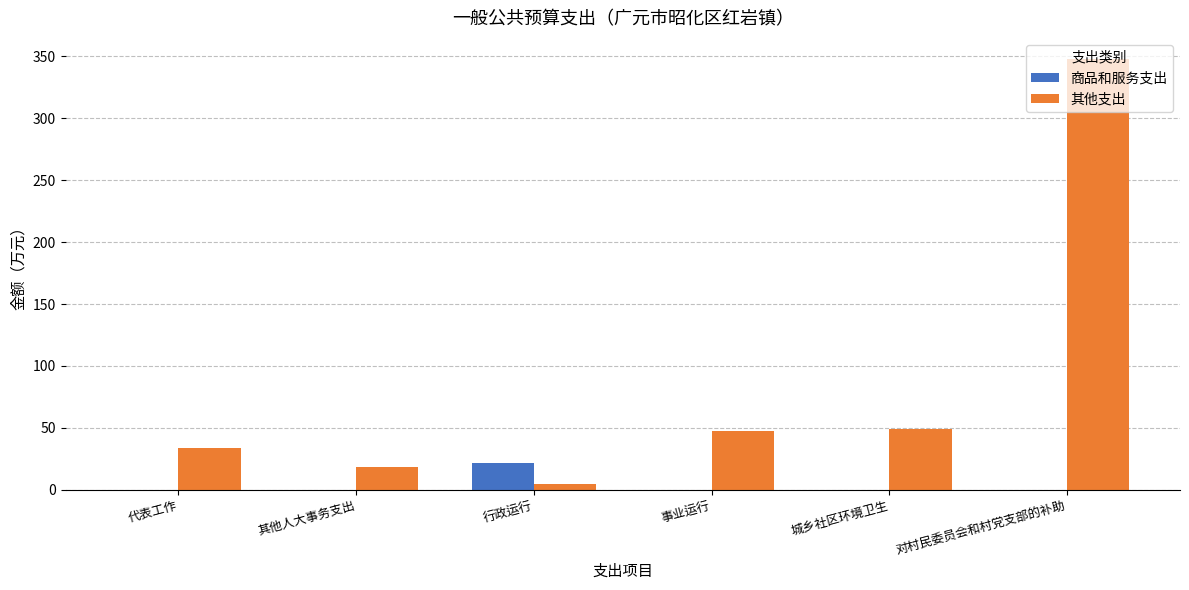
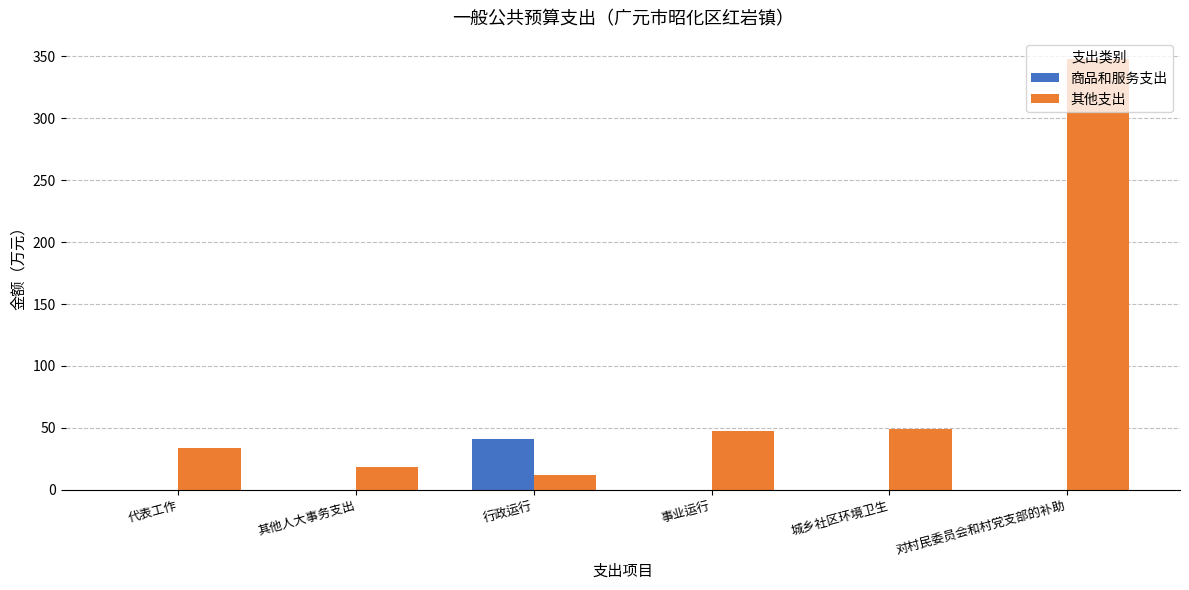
  {
    "商品和服务支出": {
      "代表工作": 0,
      "其他人大事务支出": 0,
-     "行政运行": 21,
+     "行政运行": 41,
      "事业运行": 0,
      "城乡社区环境卫生": 0,
      "对村民委员会和村党支部的补助": 0
    },
    "其他支出": {
      "代表工作": 34,
      "其他人大事务支出": 18,
-     "行政运行": 5,
+     "行政运行": 12,
      "事业运行": 48,
      "城乡社区环境卫生": 49
    }
  }
